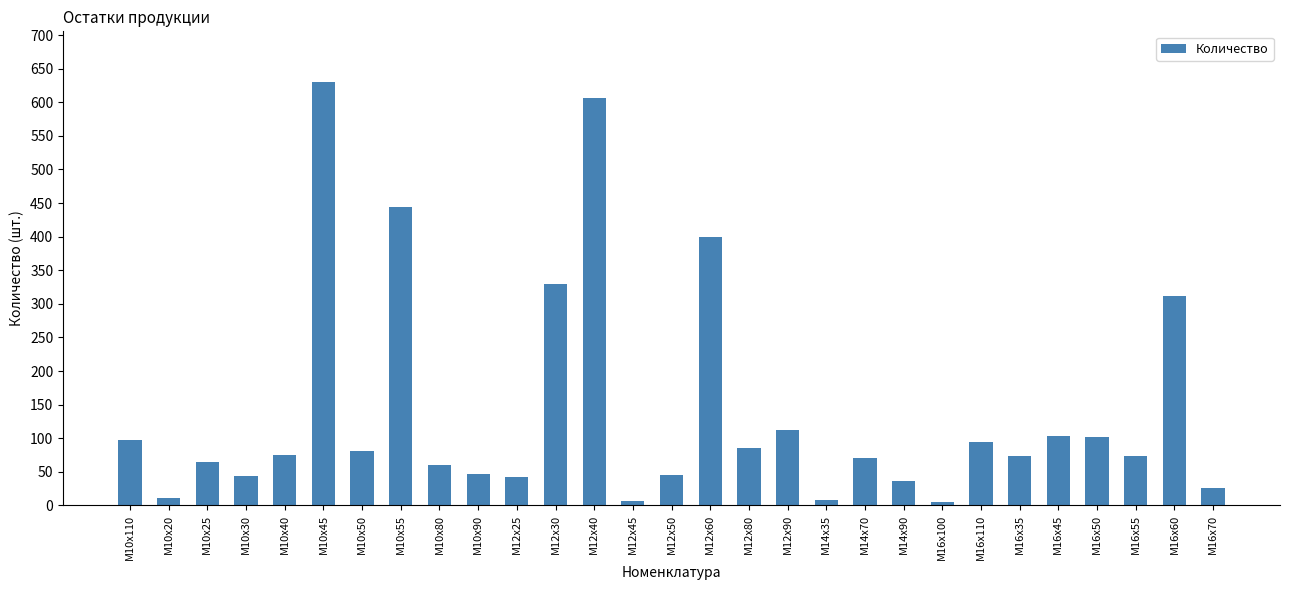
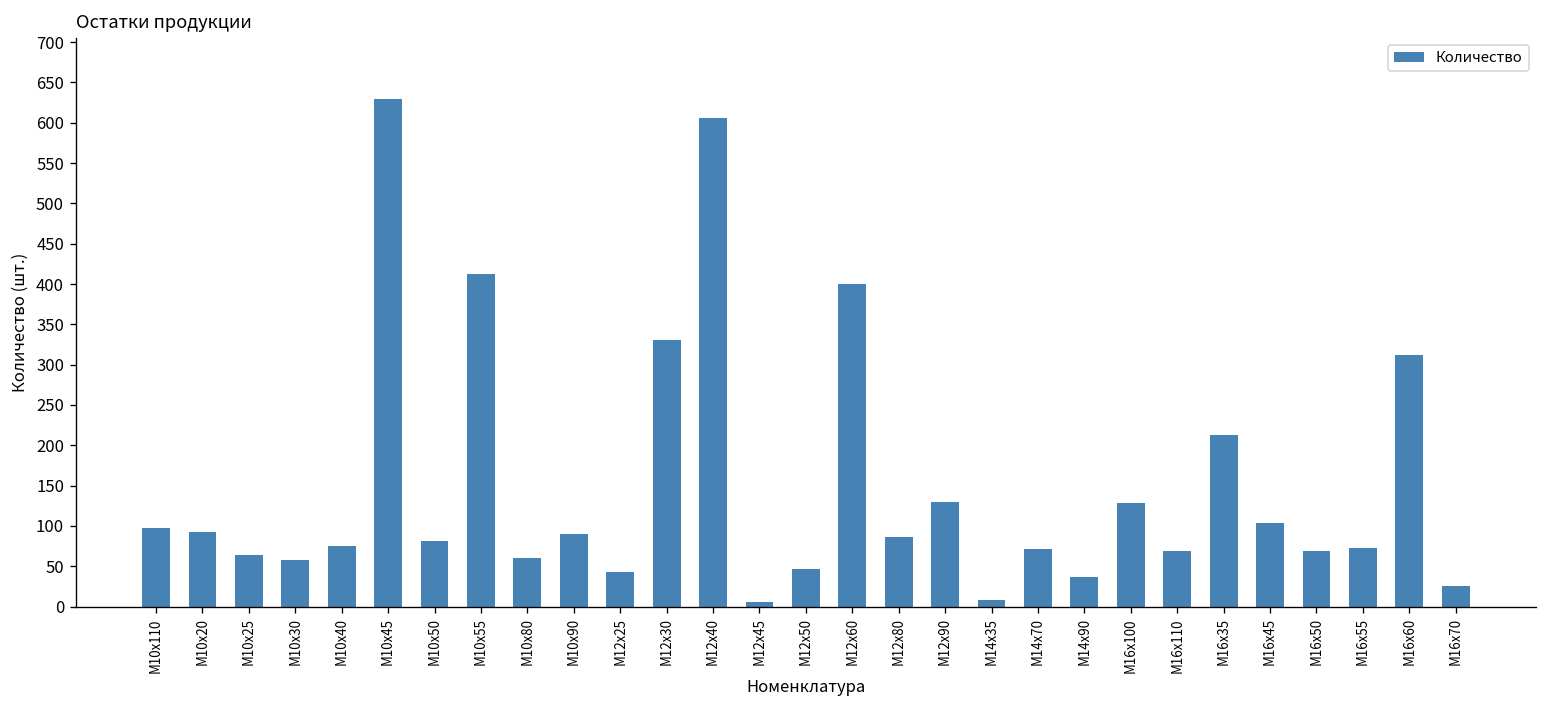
  {
    "М10х110": 100,
-   "М10х20": 10,
+   "М10х20": 90,
    "М10х25": 60,
-   "М10х30": 40,
+   "М10х30": 60,
    "М10х40": 80,
    "М10х45": 630,
    "М10х50": 80,
-   "М10х55": 440,
+   "М10х55": 410,
    "М10х80": 60,
-   "М10х90": 50,
+   "М10х90": 90,
    "М12х25": 40,
    "М12х30": 330,
    "М12х40": 610,
    "М12х45": 10,
    "М12х50": 50,
    "М12х60": 400,
    "М12х80": 90,
-   "М12х90": 110,
+   "М12х90": 130,
    "М14х35": 10,
    "М14х70": 70,
    "М14х90": 40,
-   "М16х100": 10,
-   "М16х110": 100,
-   "М16х35": 70,
+   "М16х100": 130,
+   "М16х110": 70,
+   "М16х35": 210,
    "М16х45": 100,
-   "М16х50": 100,
+   "М16х50": 70,
    "М16х55": 70,
    "М16х60": 310,
    "М16х70": 30
  }
